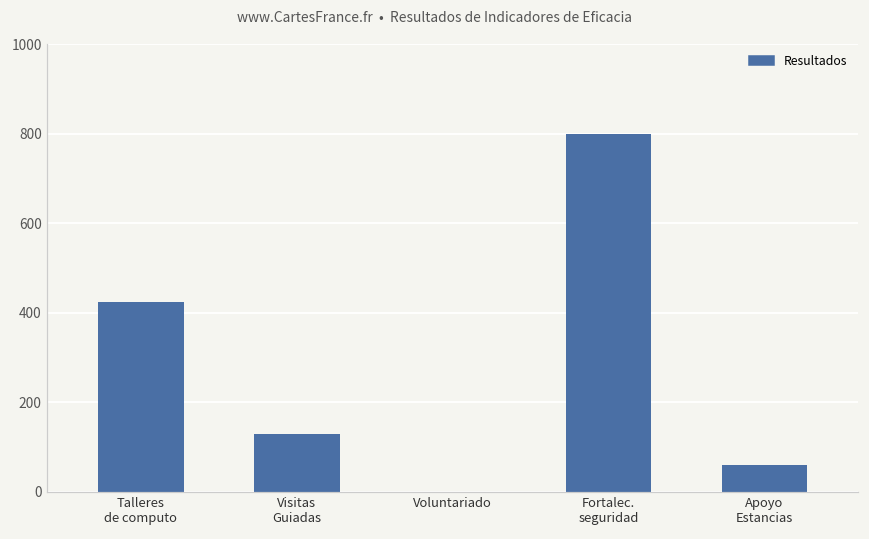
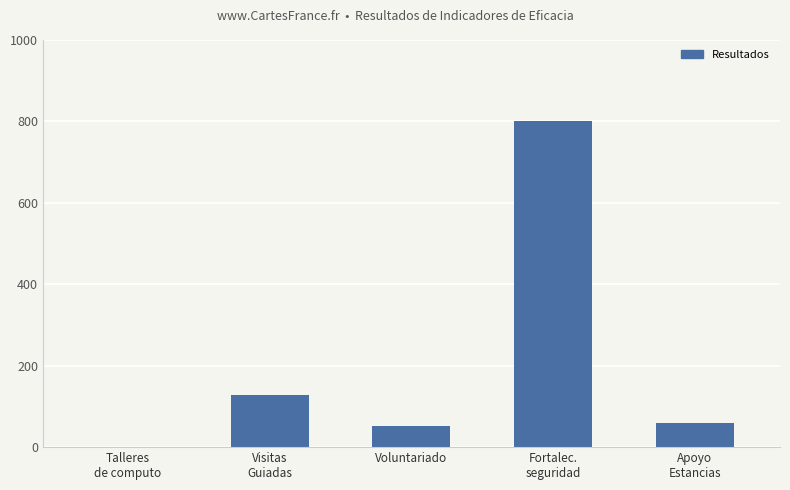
  {
-   "Talleres de computo": 420,
+   "Talleres de computo": 0,
    "Visitas Guiadas": 130,
-   "Voluntariado": 0,
+   "Voluntariado": 50,
    "Fortalec. seguridad": 800,
    "Apoyo Estancias": 60
  }
